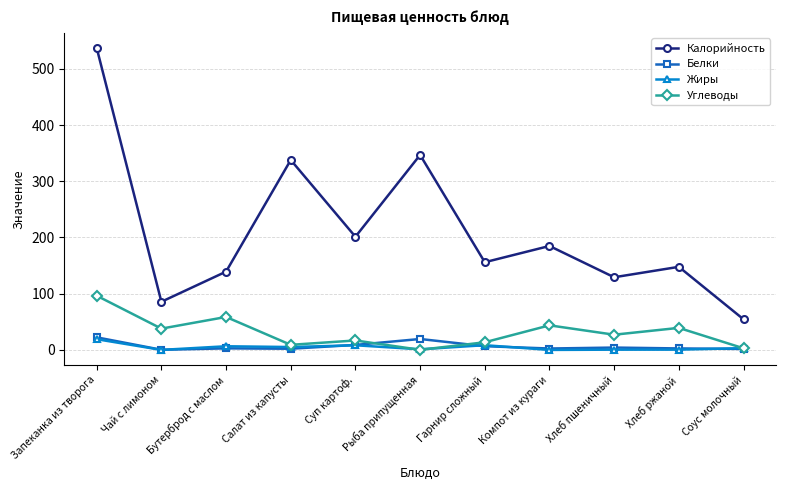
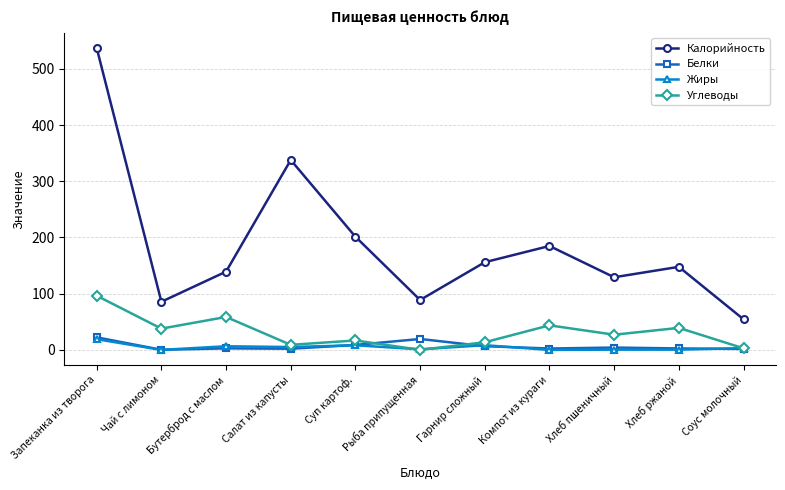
  {
    "Калорийность": {
      "Запеканка из творога": 540,
      "Чай с лимоном": 90,
      "Бутерброд с маслом": 140,
      "Салат из капусты": 340,
      "Суп картоф.": 200,
-     "Рыба припущенная": 350,
+     "Рыба припущенная": 90,
      "Гарнир сложный": 160,
      "Компот из кураги": 180,
      "Хлеб пшеничный": 130,
      "Хлеб ржаной": 150,
      "Соус молочный": 50
    },
    "Углеводы": {
      "Запеканка из творога": 100,
      "Чай с лимоном": 40,
      "Бутерброд с маслом": 60,
      "Суп картоф.": 20,
      "Гарнир сложный": 10,
      "Компот из кураги": 40,
      "Хлеб пшеничный": 30,
      "Хлеб ржаной": 40
    }
  }
